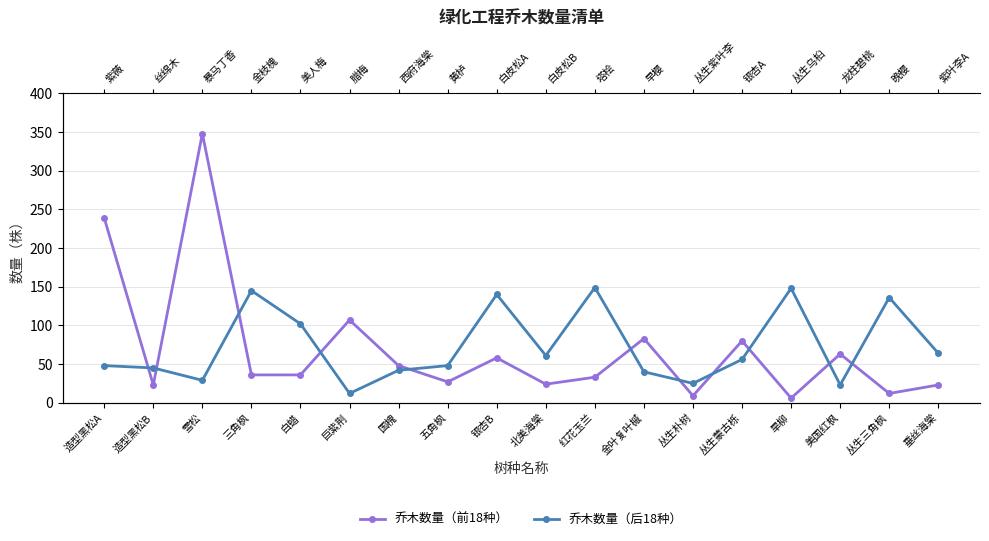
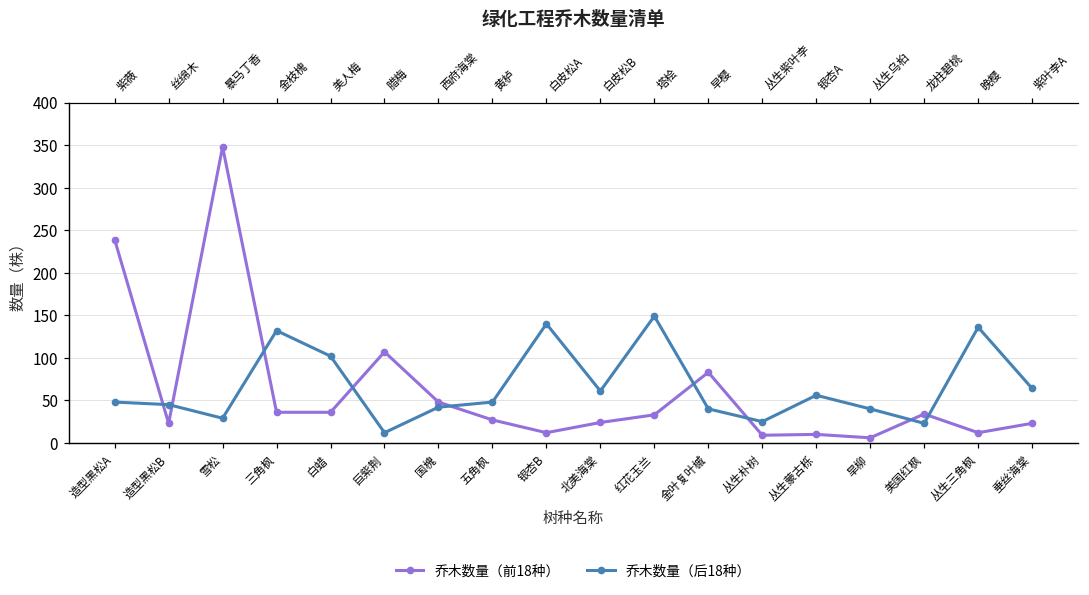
  {
    "乔木数量（前18种）": {
      "造型黑松A": 240,
      "造型黑松B": 20,
      "雪松": 350,
      "三角枫": 40,
      "白蜡": 40,
      "巨紫荆": 110,
      "国槐": 50,
      "五角枫": 30,
-     "银杏B": 60,
+     "银杏B": 10,
      "北美海棠": 20,
      "红花玉兰": 30,
      "金叶复叶槭": 80,
      "丛生朴树": 10,
-     "丛生蒙古栎": 80,
+     "丛生蒙古栎": 10,
      "旱柳": 10,
-     "美国红枫": 60,
+     "美国红枫": 30,
      "丛生三角枫": 10,
      "垂丝海棠": 20
    },
    "乔木数量（后18种）": {
      "造型黑松A": 50,
      "造型黑松B": 50,
      "雪松": 30,
-     "三角枫": 150,
+     "三角枫": 130,
      "白蜡": 100,
      "巨紫荆": 10,
      "国槐": 40,
      "五角枫": 50,
      "银杏B": 140,
      "北美海棠": 60,
      "红花玉兰": 150,
      "金叶复叶槭": 40,
      "丛生朴树": 30,
      "丛生蒙古栎": 60,
-     "旱柳": 150,
+     "旱柳": 40,
      "美国红枫": 20,
      "丛生三角枫": 140,
      "垂丝海棠": 60
    }
  }
